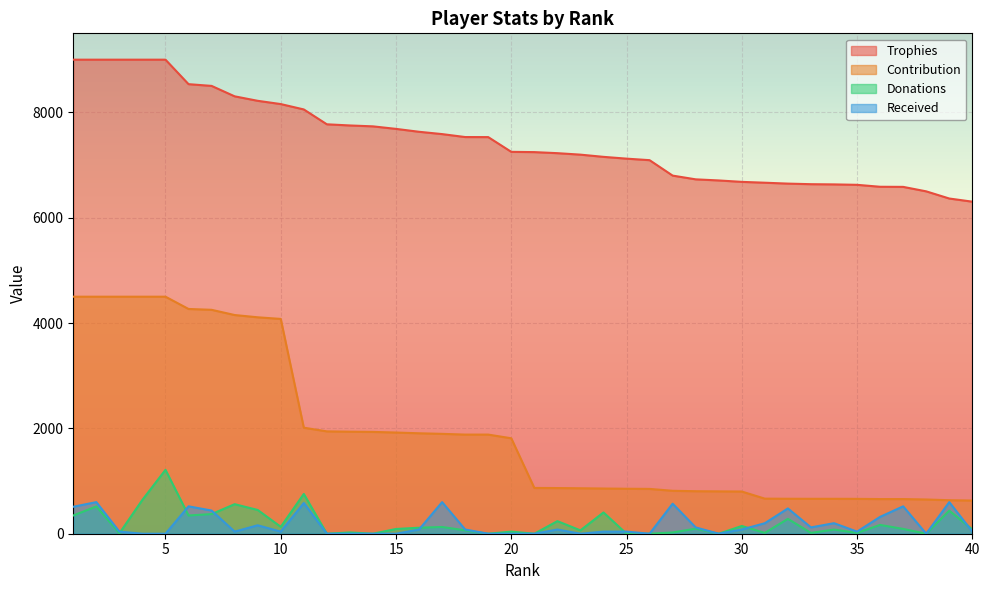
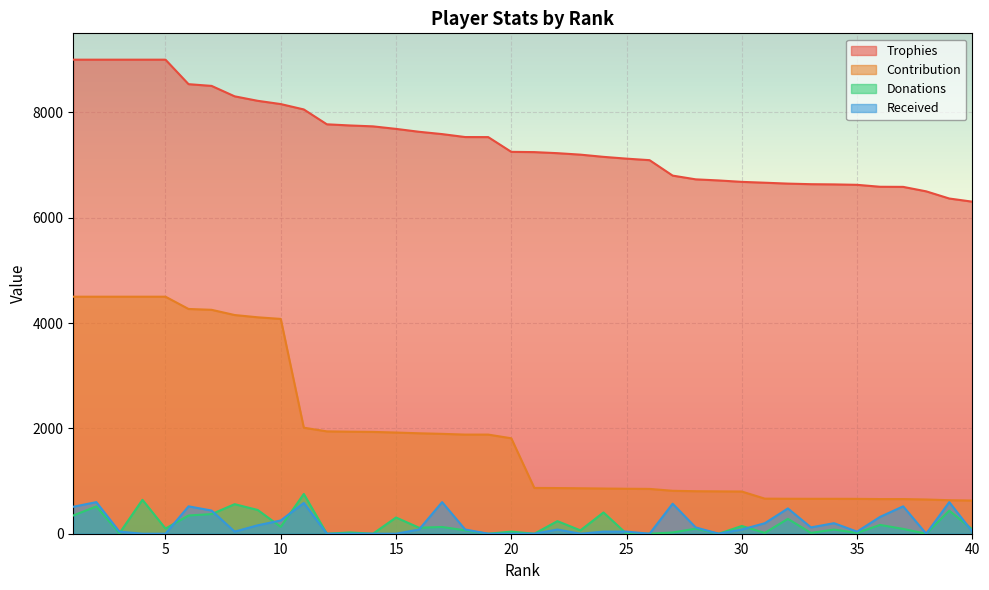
  {
    "Donations": {
-     "5": 1200,
+     "5": 100,
      "10": 100,
-     "15": 100,
+     "15": 300,
      "30": 100
    },
    "Received": {
      "5": 0,
-     "10": 0,
+     "10": 300,
      "15": 0,
      "30": 100
    }
  }
